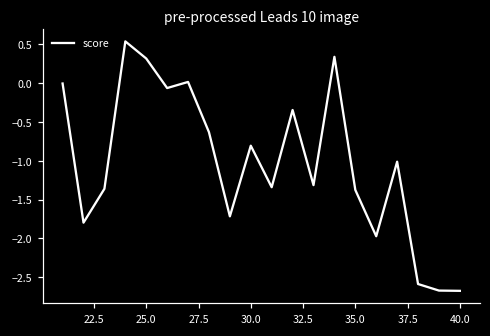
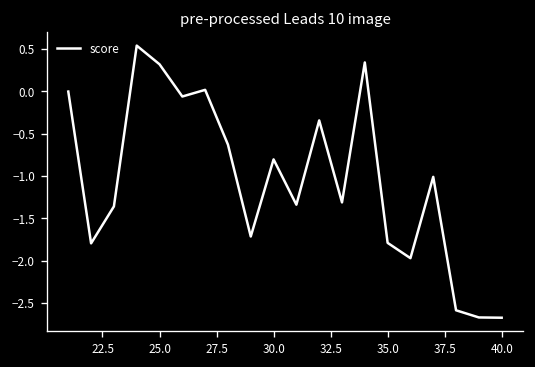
  {
    "25.0": 0.3,
    "30.0": -0.8,
-   "35.0": -1.4,
+   "35.0": -1.8,
    "40.0": -2.7
  }
